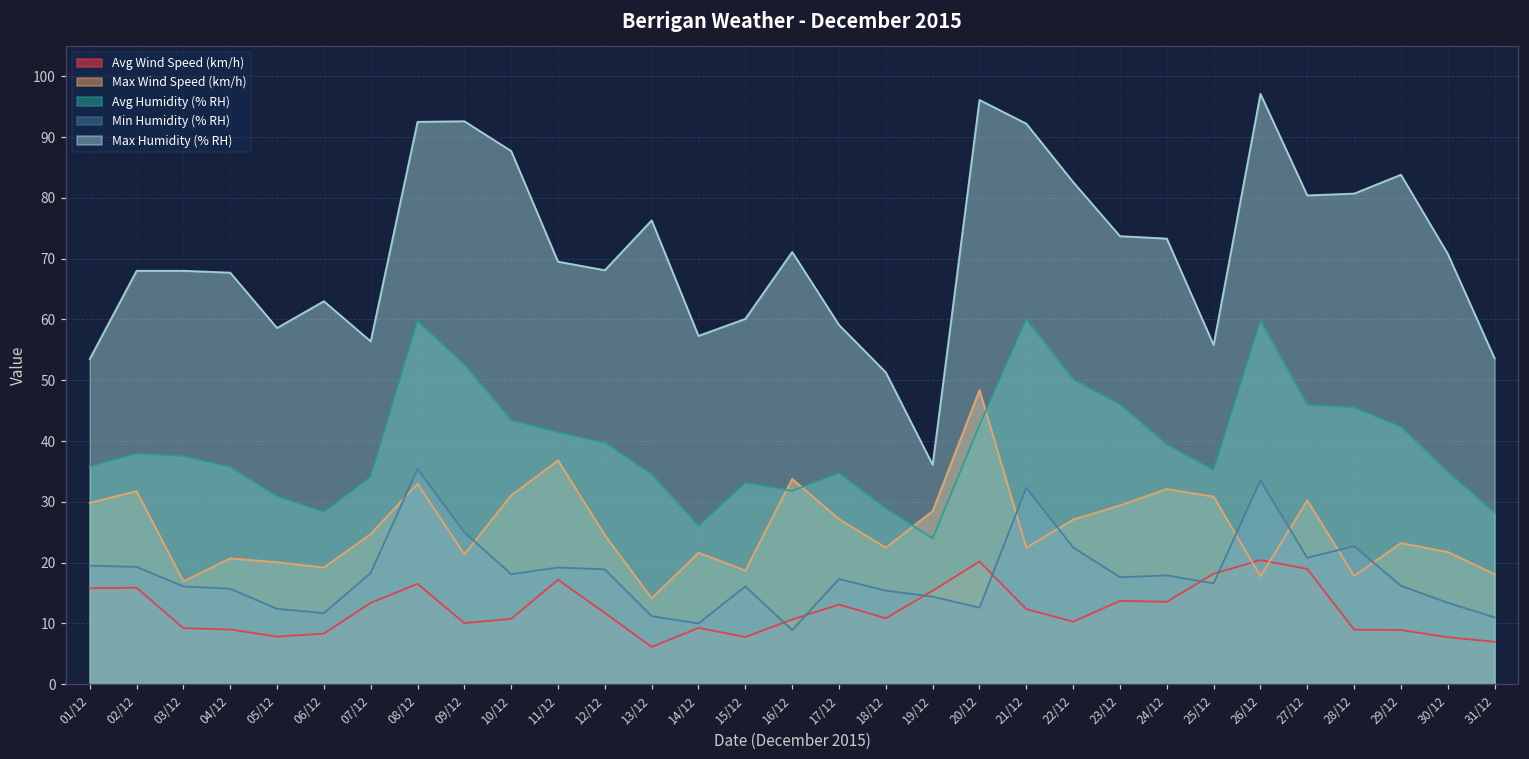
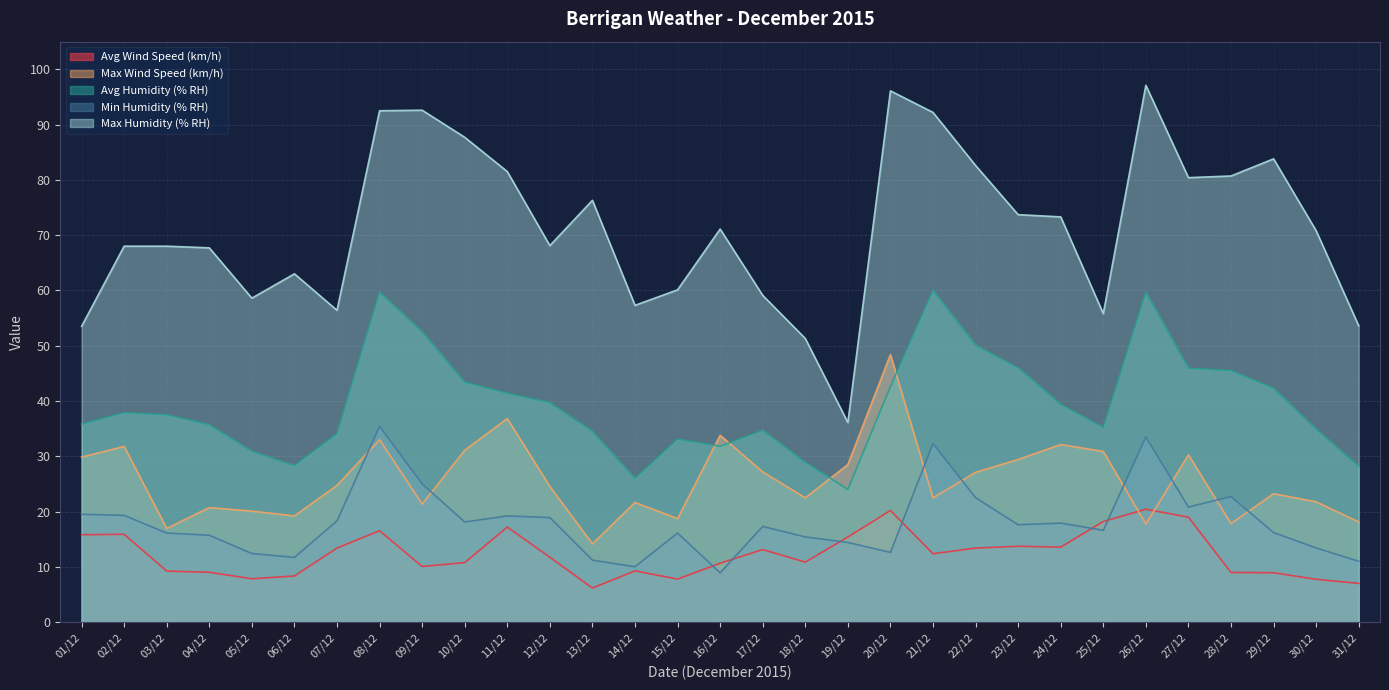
  {
    "Avg Wind Speed (km/h)": {
      "01/12": 16,
      "02/12": 16,
      "03/12": 9,
      "04/12": 9,
      "05/12": 8,
      "06/12": 8,
      "07/12": 13,
      "08/12": 17,
      "09/12": 10,
      "10/12": 11,
      "11/12": 17,
      "12/12": 12,
      "13/12": 6,
      "14/12": 9,
      "15/12": 8,
      "16/12": 11,
      "17/12": 13,
      "18/12": 11,
      "19/12": 15,
      "20/12": 20,
      "21/12": 12,
-     "22/12": 10,
+     "22/12": 13,
      "23/12": 14,
      "24/12": 14,
      "25/12": 18,
      "26/12": 20,
      "27/12": 19,
      "28/12": 9,
      "29/12": 9,
      "30/12": 8,
      "31/12": 7
    },
    "Max Wind Speed (km/h)": {
      "01/12": 30,
      "02/12": 32,
      "03/12": 17,
      "04/12": 21,
      "05/12": 20,
      "06/12": 19,
      "07/12": 25,
      "08/12": 33,
      "09/12": 21,
      "10/12": 31,
      "11/12": 37,
      "12/12": 25,
      "13/12": 14,
      "14/12": 22,
      "15/12": 19,
      "16/12": 34,
      "17/12": 27,
      "18/12": 22,
      "19/12": 29,
      "20/12": 48,
      "21/12": 22,
      "22/12": 27,
      "23/12": 29,
      "24/12": 32,
      "25/12": 31,
      "26/12": 18,
      "27/12": 30,
      "28/12": 18,
      "29/12": 23,
      "30/12": 22,
      "31/12": 18
    },
    "Max Humidity (% RH)": {
      "01/12": 54,
      "02/12": 68,
      "03/12": 68,
      "04/12": 68,
      "05/12": 59,
      "06/12": 63,
      "07/12": 56,
      "08/12": 93,
      "09/12": 93,
      "10/12": 88,
-     "11/12": 70,
+     "11/12": 82,
      "12/12": 68,
      "13/12": 76,
      "14/12": 57,
      "15/12": 60,
      "16/12": 71,
      "17/12": 59,
      "18/12": 51,
      "19/12": 36,
      "20/12": 96,
      "21/12": 92,
      "22/12": 83,
      "23/12": 74,
      "24/12": 73,
      "25/12": 56,
      "26/12": 97,
      "27/12": 80,
      "28/12": 81,
      "29/12": 84,
      "30/12": 71,
      "31/12": 54
    }
  }
